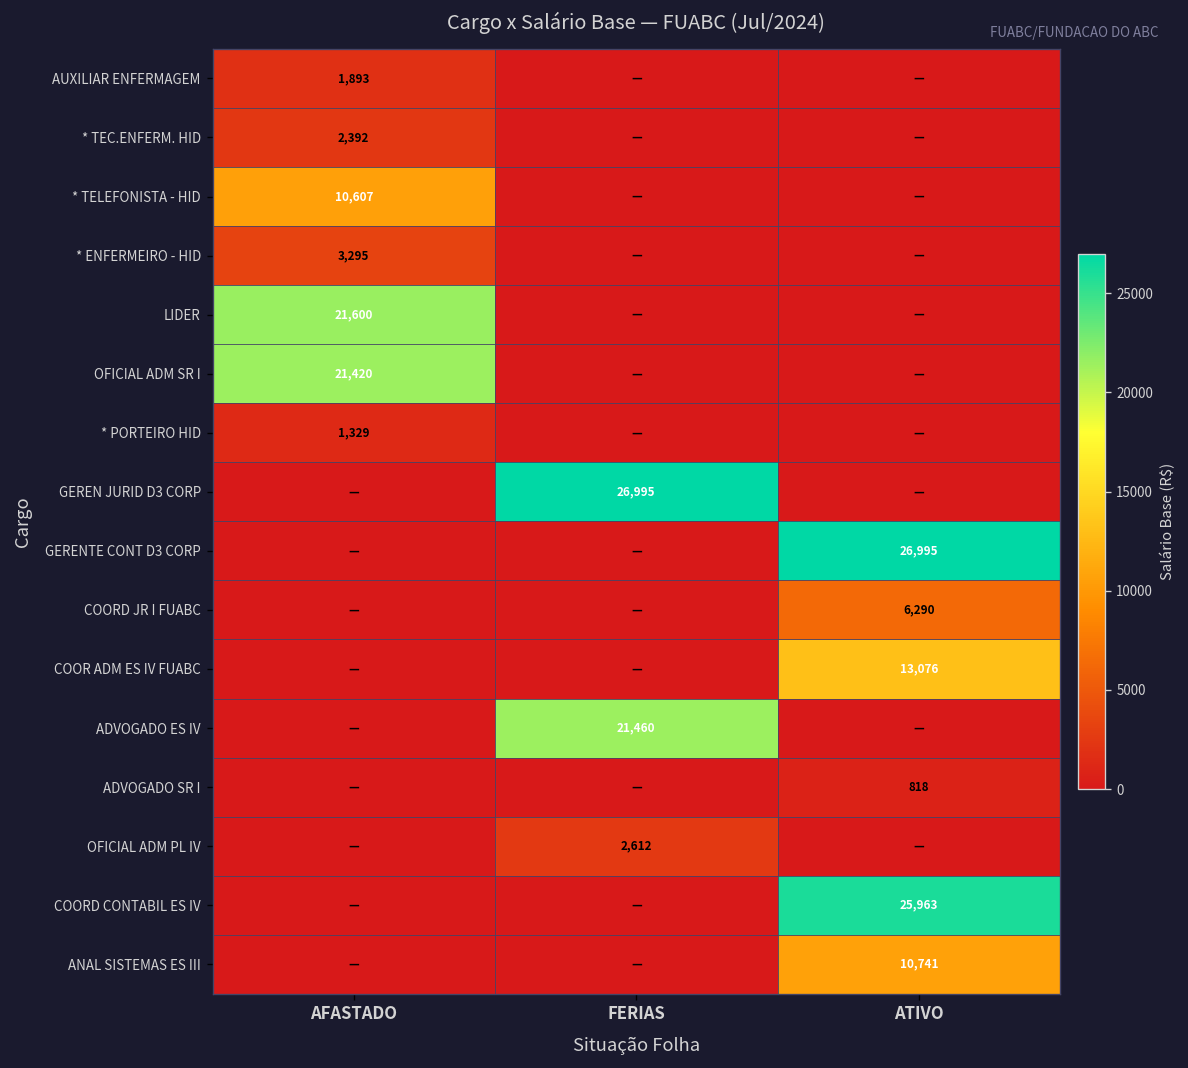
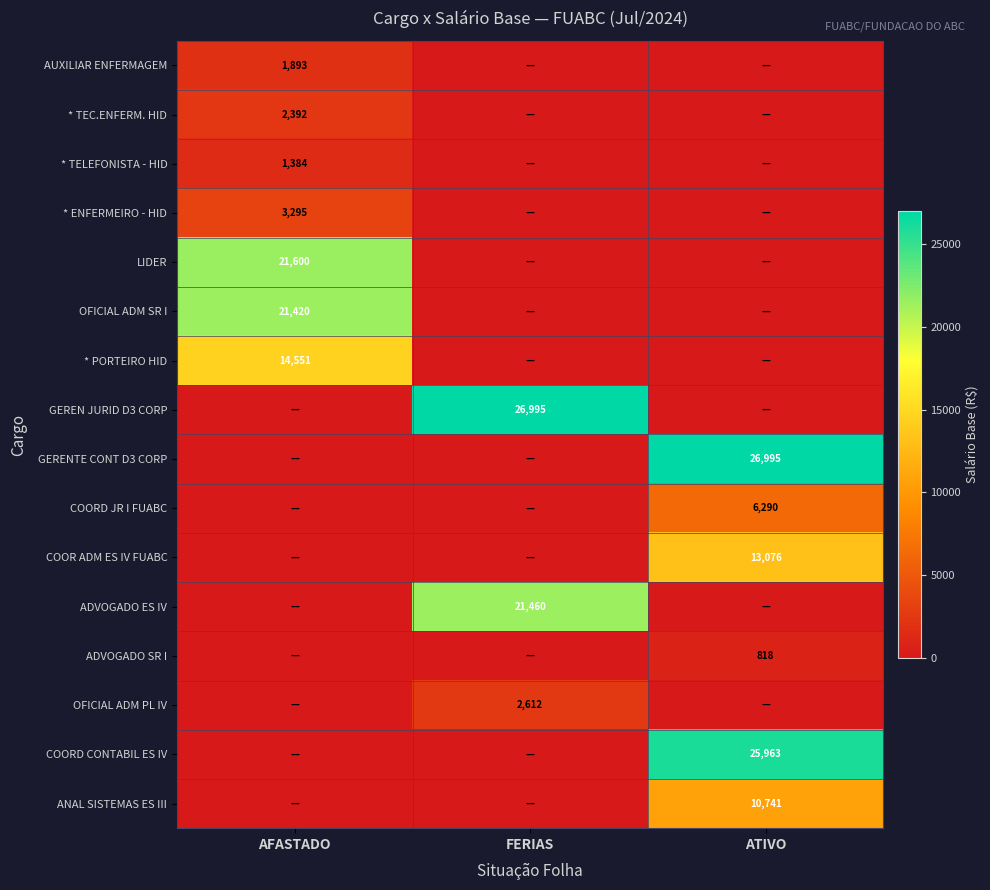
  {
    "AUXILIAR ENFERMAGEM": {
      "AFASTADO": "1,893"
    },
    "* TEC.ENFERM. HID": {
      "AFASTADO": "2,392"
    },
    "* TELEFONISTA - HID": {
-     "AFASTADO": "10,607"
+     "AFASTADO": "1,384"
    },
    "* ENFERMEIRO - HID": {
      "AFASTADO": "3,295"
    },
    "LIDER": {
      "AFASTADO": "21,600"
    },
    "OFICIAL ADM SR I": {
      "AFASTADO": "21,420"
    },
    "* PORTEIRO HID": {
-     "AFASTADO": "1,329"
+     "AFASTADO": "14,551"
    },
    "GEREN JURID D3 CORP": {
      "FERIAS": "26,995"
    },
    "GERENTE CONT D3 CORP": {
      "ATIVO": "26,995"
    },
    "COORD JR I FUABC": {
      "ATIVO": "6,290"
    },
    "COOR ADM ES IV FUABC": {
      "ATIVO": "13,076"
    },
    "ADVOGADO ES IV": {
      "FERIAS": "21,460"
    },
    "ADVOGADO SR I": {
      "ATIVO": "818"
    },
    "OFICIAL ADM PL IV": {
      "FERIAS": "2,612"
    },
    "COORD CONTABIL ES IV": {
      "ATIVO": "25,963"
    },
    "ANAL SISTEMAS ES III": {
      "ATIVO": "10,741"
    }
  }
